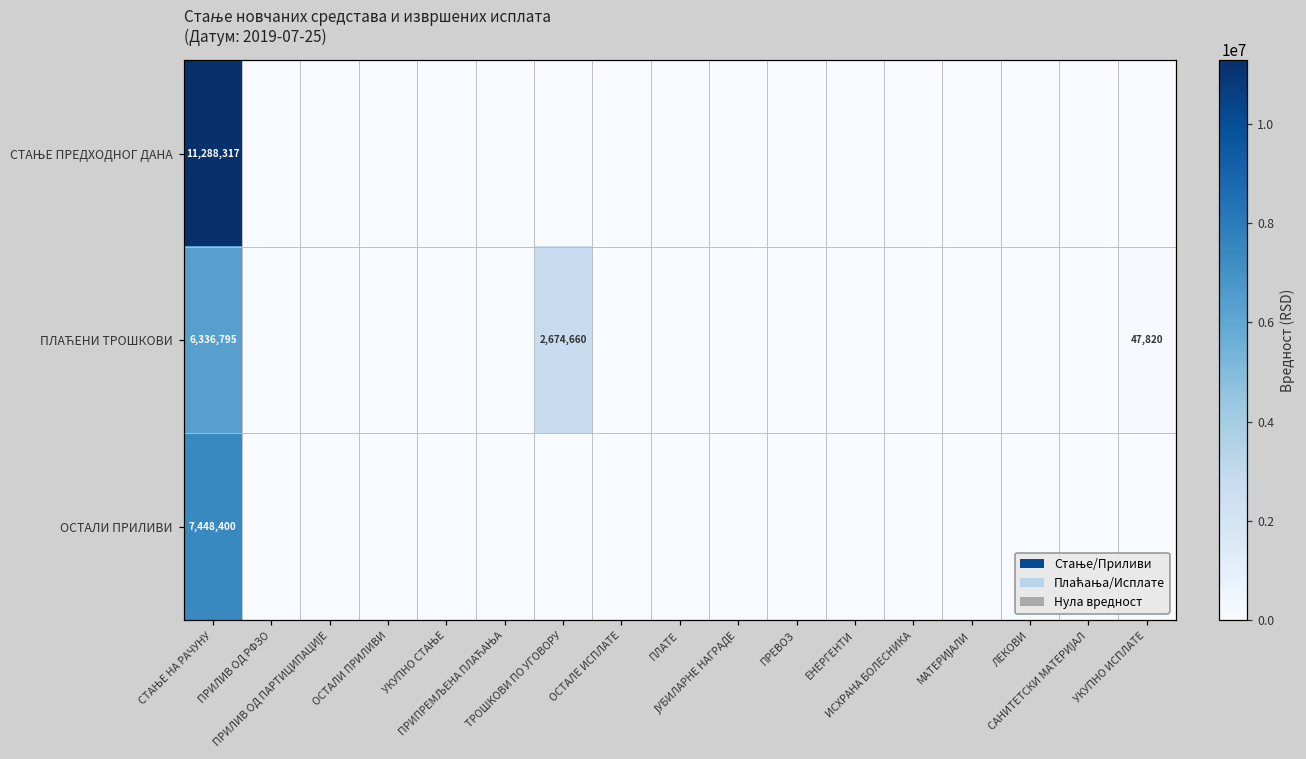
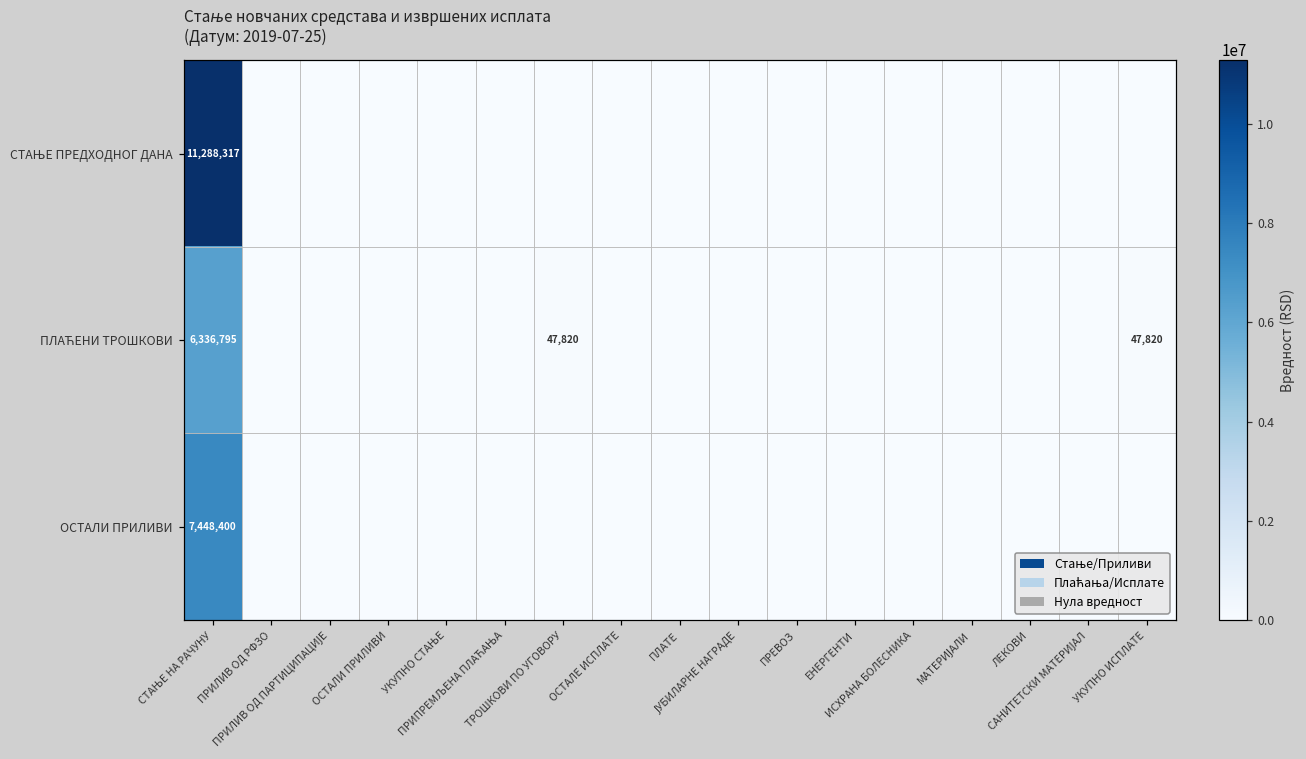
  {
    "СТАЊЕ ПРЕДХОДНОГ ДАНА": {
      "СТАЊЕ НА РАЧУНУ": "11,288,317"
    },
    "ПЛАЋЕНИ ТРОШКОВИ": {
      "СТАЊЕ НА РАЧУНУ": "6,336,795",
-     "ТРОШКОВИ ПО УГОВОРУ": "2,674,660",
+     "ТРОШКОВИ ПО УГОВОРУ": "47,820",
      "УКУПНО ИСПЛАТЕ": "47,820"
    },
    "ОСТАЛИ ПРИЛИВИ": {
      "СТАЊЕ НА РАЧУНУ": "7,448,400"
    }
  }
